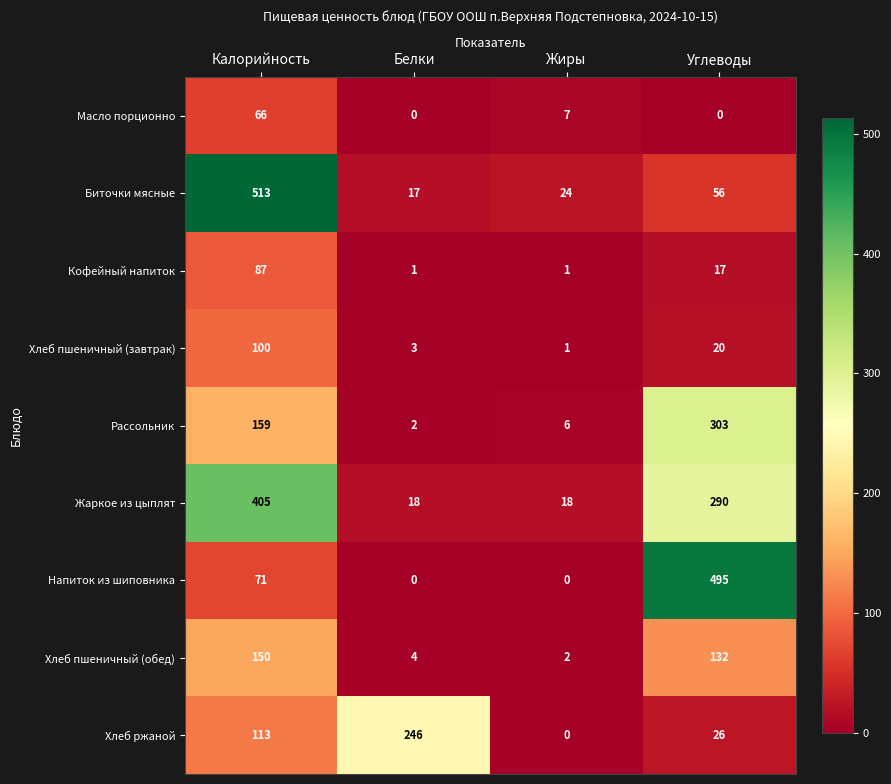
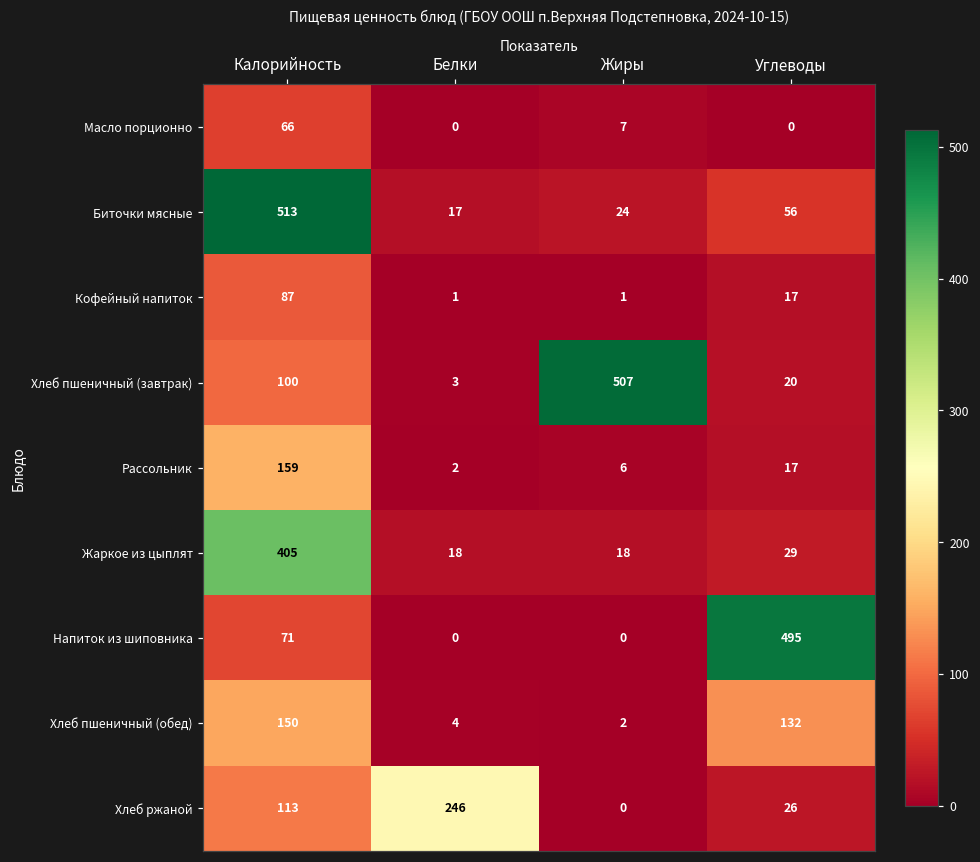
  {
    "Масло порционно": {
      "Калорийность": 66,
      "Белки": 0,
      "Жиры": 7,
      "Углеводы": 0
    },
    "Биточки мясные": {
      "Калорийность": 513,
      "Белки": 17,
      "Жиры": 24,
      "Углеводы": 56
    },
    "Кофейный напиток": {
      "Калорийность": 87,
      "Белки": 1,
      "Жиры": 1,
      "Углеводы": 17
    },
    "Хлеб пшеничный (завтрак)": {
      "Калорийность": 100,
      "Белки": 3,
-     "Жиры": 1,
+     "Жиры": 507,
      "Углеводы": 20
    },
    "Рассольник": {
      "Калорийность": 159,
      "Белки": 2,
      "Жиры": 6,
-     "Углеводы": 303
+     "Углеводы": 17
    },
    "Жаркое из цыплят": {
      "Калорийность": 405,
      "Белки": 18,
      "Жиры": 18,
-     "Углеводы": 290
+     "Углеводы": 29
    },
    "Напиток из шиповника": {
      "Калорийность": 71,
      "Белки": 0,
      "Жиры": 0,
      "Углеводы": 495
    },
    "Хлеб пшеничный (обед)": {
      "Калорийность": 150,
      "Белки": 4,
      "Жиры": 2,
      "Углеводы": 132
    },
    "Хлеб ржаной": {
      "Калорийность": 113,
      "Белки": 246,
      "Жиры": 0,
      "Углеводы": 26
    }
  }
